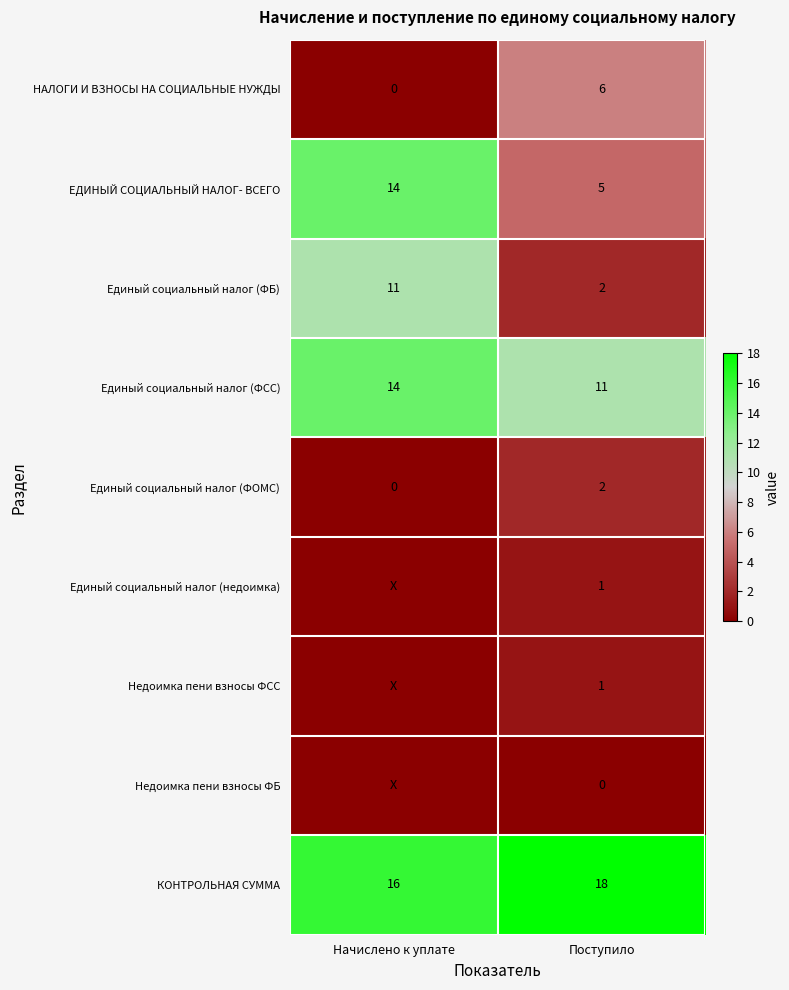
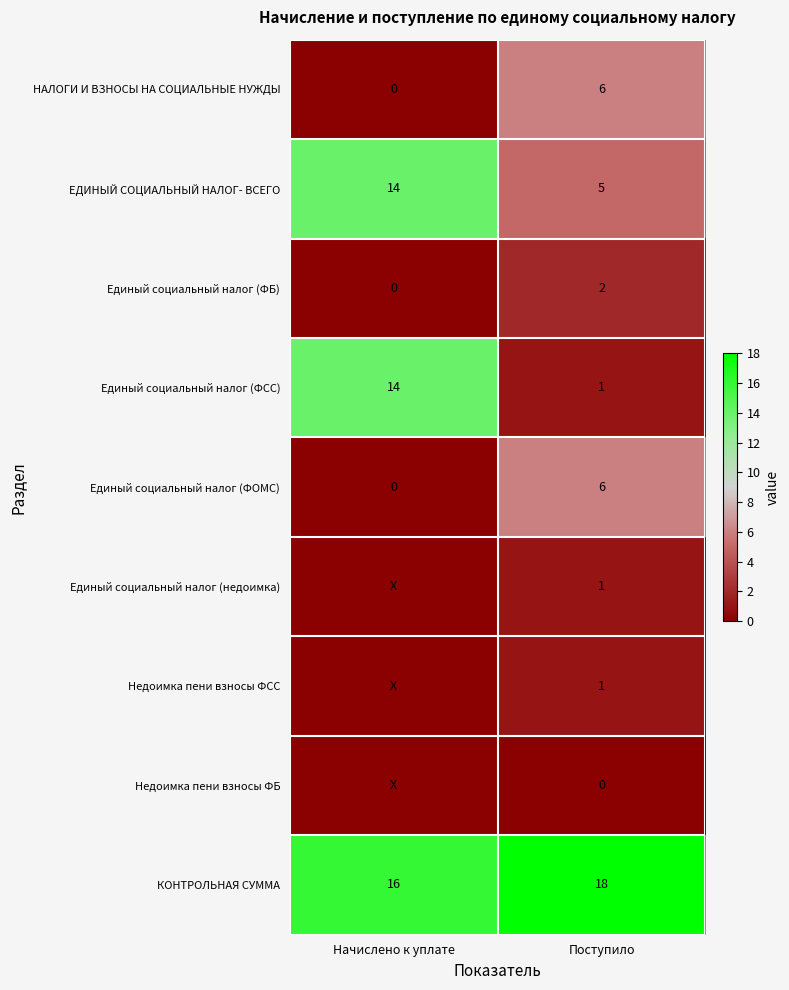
  {
    "НАЛОГИ И ВЗНОСЫ НА СОЦИАЛЬНЫЕ НУЖДЫ": {
      "Начислено к уплате": 0,
      "Поступило": 6
    },
    "ЕДИНЫЙ СОЦИАЛЬНЫЙ НАЛОГ- ВСЕГО": {
      "Начислено к уплате": 14,
      "Поступило": 5
    },
    "Единый социальный налог (ФБ)": {
-     "Начислено к уплате": 11,
+     "Начислено к уплате": 0,
      "Поступило": 2
    },
    "Единый социальный налог (ФСС)": {
      "Начислено к уплате": 14,
-     "Поступило": 11
+     "Поступило": 1
    },
    "Единый социальный налог (ФОМС)": {
      "Начислено к уплате": 0,
-     "Поступило": 2
+     "Поступило": 6
    },
    "Единый социальный налог (недоимка)": {
      "Поступило": 1
    },
    "Недоимка пени взносы ФСС": {
      "Поступило": 1
    },
    "Недоимка пени взносы ФБ": {
      "Поступило": 0
    },
    "КОНТРОЛЬНАЯ СУММА": {
      "Начислено к уплате": 16,
      "Поступило": 18
    }
  }
